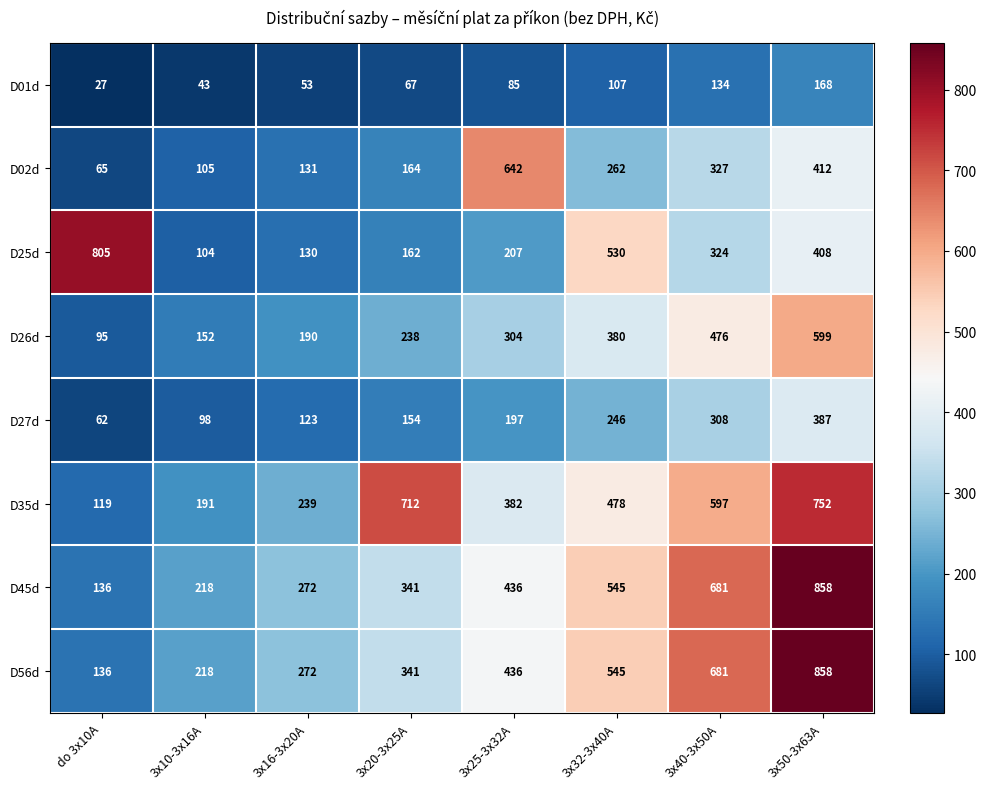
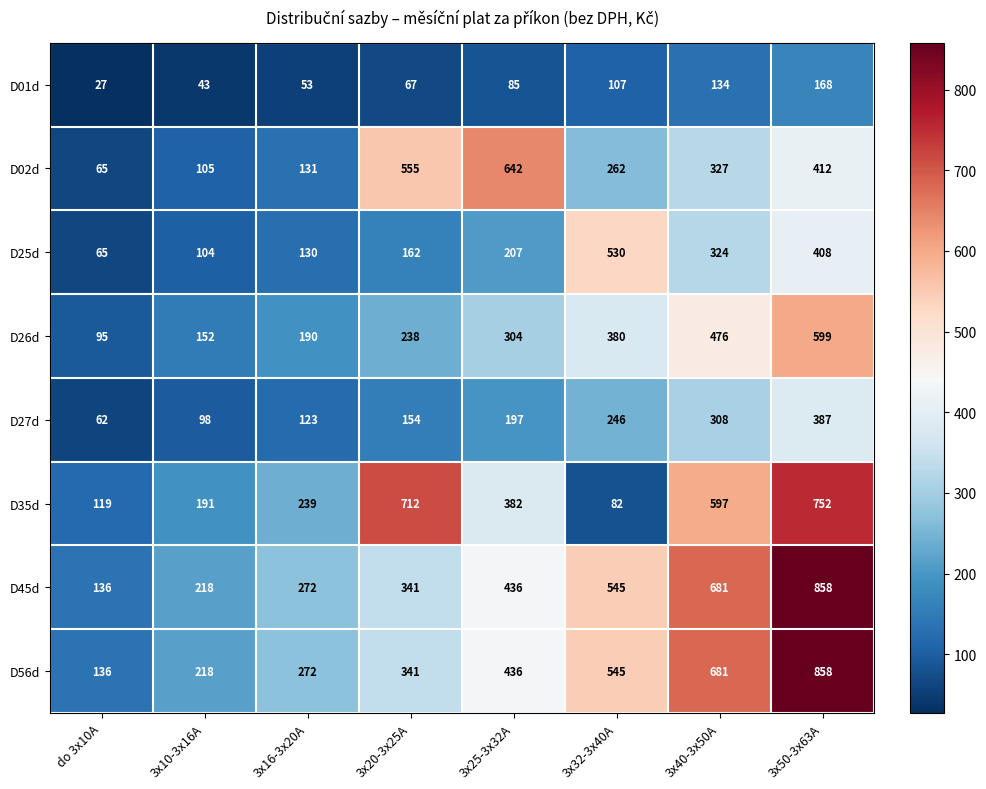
  {
    "D01d": {
      "do 3x10A": 27,
      "3x10-3x16A": 43,
      "3x16-3x20A": 53,
      "3x20-3x25A": 67,
      "3x25-3x32A": 85,
      "3x32-3x40A": 107,
      "3x40-3x50A": 134,
      "3x50-3x63A": 168
    },
    "D02d": {
      "do 3x10A": 65,
      "3x10-3x16A": 105,
      "3x16-3x20A": 131,
-     "3x20-3x25A": 164,
+     "3x20-3x25A": 555,
      "3x25-3x32A": 642,
      "3x32-3x40A": 262,
      "3x40-3x50A": 327,
      "3x50-3x63A": 412
    },
    "D25d": {
-     "do 3x10A": 805,
+     "do 3x10A": 65,
      "3x10-3x16A": 104,
      "3x16-3x20A": 130,
      "3x20-3x25A": 162,
      "3x25-3x32A": 207,
      "3x32-3x40A": 530,
      "3x40-3x50A": 324,
      "3x50-3x63A": 408
    },
    "D26d": {
      "do 3x10A": 95,
      "3x10-3x16A": 152,
      "3x16-3x20A": 190,
      "3x20-3x25A": 238,
      "3x25-3x32A": 304,
      "3x32-3x40A": 380,
      "3x40-3x50A": 476,
      "3x50-3x63A": 599
    },
    "D27d": {
      "do 3x10A": 62,
      "3x10-3x16A": 98,
      "3x16-3x20A": 123,
      "3x20-3x25A": 154,
      "3x25-3x32A": 197,
      "3x32-3x40A": 246,
      "3x40-3x50A": 308,
      "3x50-3x63A": 387
    },
    "D35d": {
      "do 3x10A": 119,
      "3x10-3x16A": 191,
      "3x16-3x20A": 239,
      "3x20-3x25A": 712,
      "3x25-3x32A": 382,
-     "3x32-3x40A": 478,
+     "3x32-3x40A": 82,
      "3x40-3x50A": 597,
      "3x50-3x63A": 752
    },
    "D45d": {
      "do 3x10A": 136,
      "3x10-3x16A": 218,
      "3x16-3x20A": 272,
      "3x20-3x25A": 341,
      "3x25-3x32A": 436,
      "3x32-3x40A": 545,
      "3x40-3x50A": 681,
      "3x50-3x63A": 858
    },
    "D56d": {
      "do 3x10A": 136,
      "3x10-3x16A": 218,
      "3x16-3x20A": 272,
      "3x20-3x25A": 341,
      "3x25-3x32A": 436,
      "3x32-3x40A": 545,
      "3x40-3x50A": 681,
      "3x50-3x63A": 858
    }
  }
